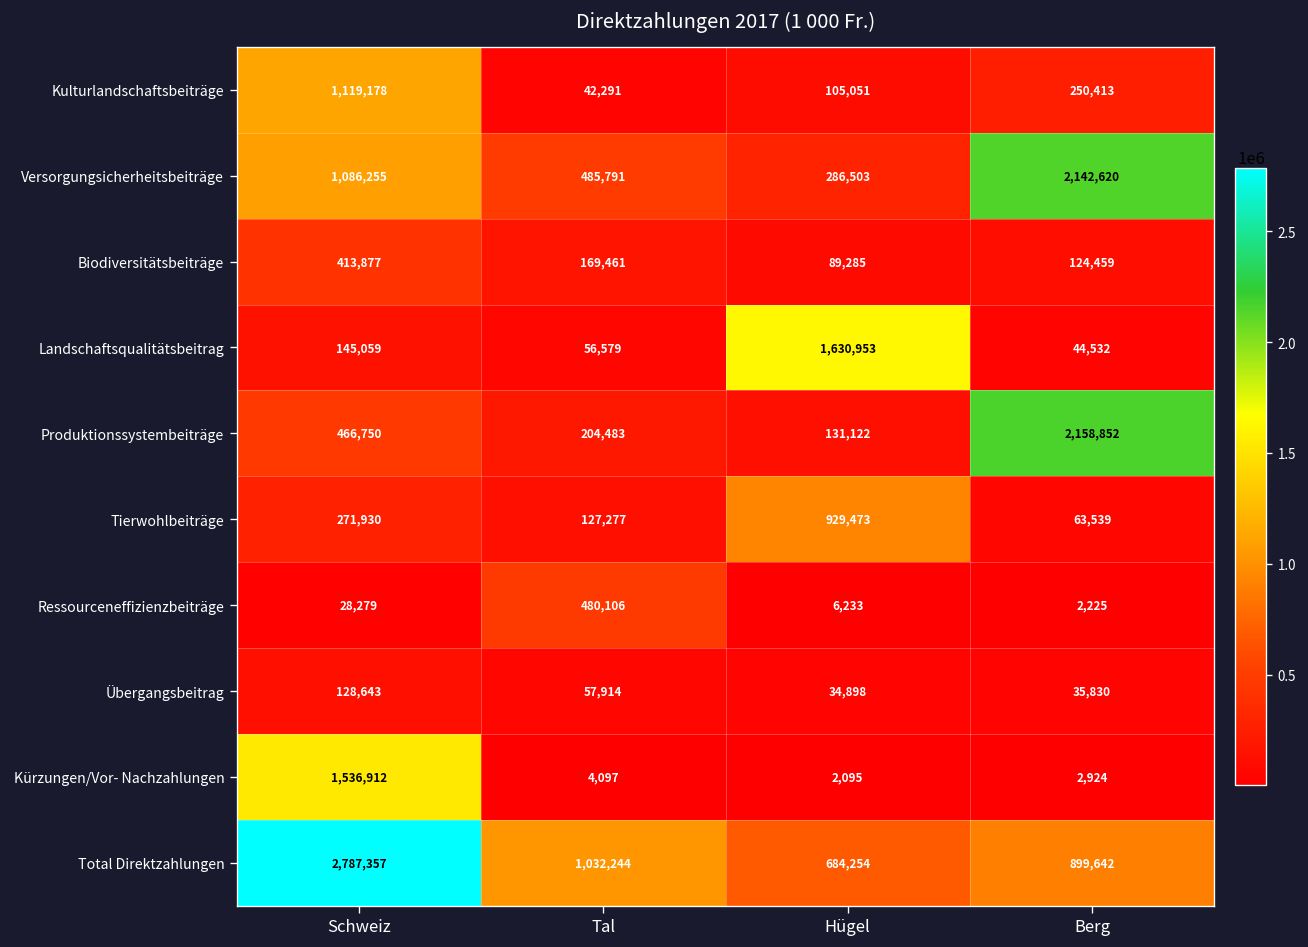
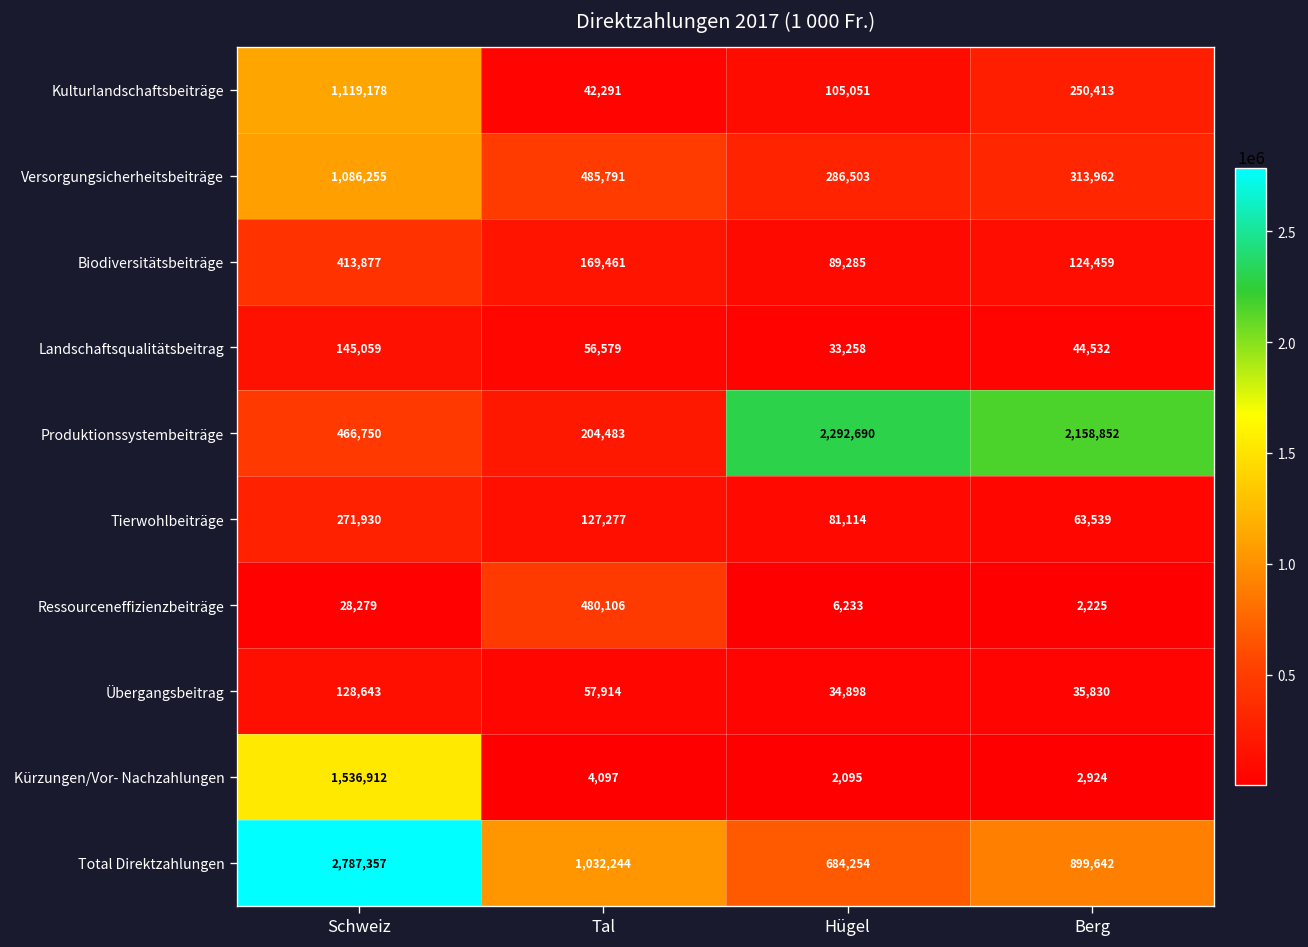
  {
    "Kulturlandschaftsbeiträge": {
      "Schweiz": "1,119,178",
      "Tal": "42,291",
      "Hügel": "105,051",
      "Berg": "250,413"
    },
    "Versorgungsicherheitsbeiträge": {
      "Schweiz": "1,086,255",
      "Tal": "485,791",
      "Hügel": "286,503",
-     "Berg": "2,142,620"
+     "Berg": "313,962"
    },
    "Biodiversitätsbeiträge": {
      "Schweiz": "413,877",
      "Tal": "169,461",
      "Hügel": "89,285",
      "Berg": "124,459"
    },
    "Landschaftsqualitätsbeitrag": {
      "Schweiz": "145,059",
      "Tal": "56,579",
-     "Hügel": "1,630,953",
+     "Hügel": "33,258",
      "Berg": "44,532"
    },
    "Produktionssystembeiträge": {
      "Schweiz": "466,750",
      "Tal": "204,483",
-     "Hügel": "131,122",
+     "Hügel": "2,292,690",
      "Berg": "2,158,852"
    },
    "Tierwohlbeiträge": {
      "Schweiz": "271,930",
      "Tal": "127,277",
-     "Hügel": "929,473",
+     "Hügel": "81,114",
      "Berg": "63,539"
    },
    "Ressourceneffizienzbeiträge": {
      "Schweiz": "28,279",
      "Tal": "480,106",
      "Hügel": "6,233",
      "Berg": "2,225"
    },
    "Übergangsbeitrag": {
      "Schweiz": "128,643",
      "Tal": "57,914",
      "Hügel": "34,898",
      "Berg": "35,830"
    },
    "Kürzungen/Vor- Nachzahlungen": {
      "Schweiz": "1,536,912",
      "Tal": "4,097",
      "Hügel": "2,095",
      "Berg": "2,924"
    },
    "Total Direktzahlungen": {
      "Schweiz": "2,787,357",
      "Tal": "1,032,244",
      "Hügel": "684,254",
      "Berg": "899,642"
    }
  }
